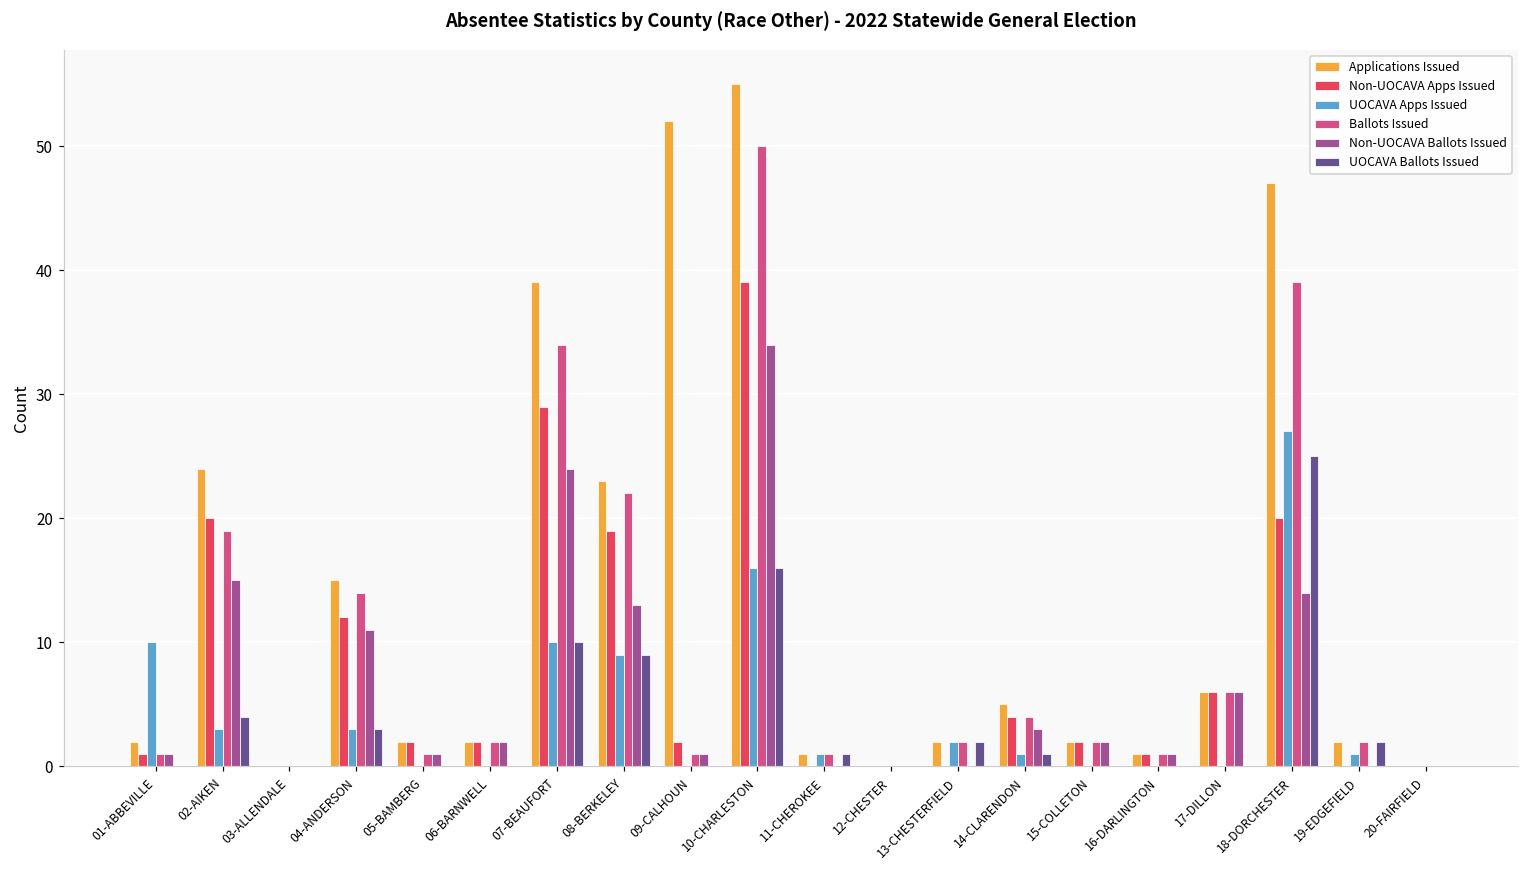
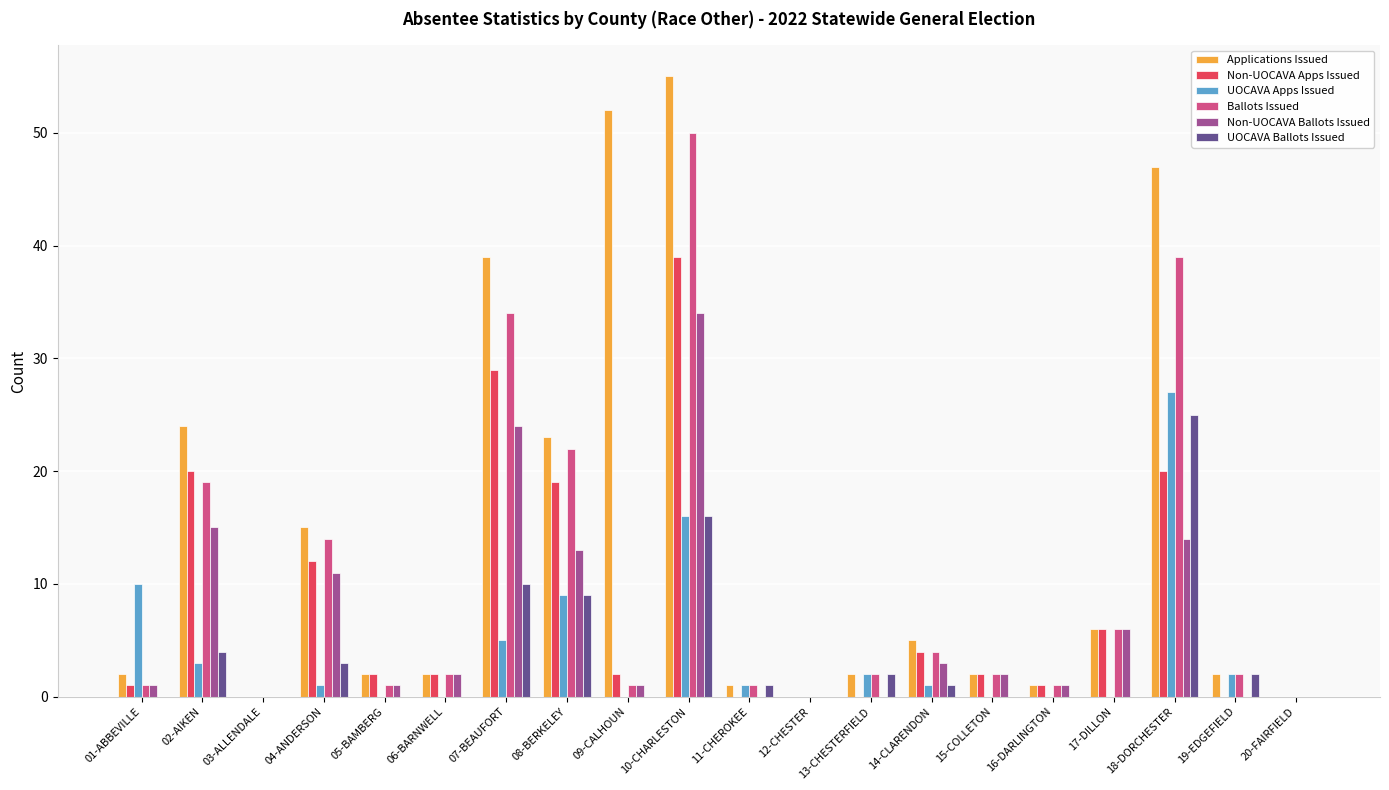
  {
    "Applications Issued": {
      "01-ABBEVILLE": 2,
      "02-AIKEN": 24,
      "03-ALLENDALE": 0,
      "04-ANDERSON": 15,
      "05-BAMBERG": 2,
      "06-BARNWELL": 2,
      "07-BEAUFORT": 39,
      "08-BERKELEY": 23,
      "09-CALHOUN": 52,
      "10-CHARLESTON": 55,
      "11-CHEROKEE": 1,
      "12-CHESTER": 0,
      "13-CHESTERFIELD": 2,
      "14-CLARENDON": 5,
      "15-COLLETON": 2,
      "16-DARLINGTON": 1,
      "17-DILLON": 6,
      "18-DORCHESTER": 47,
      "19-EDGEFIELD": 2,
      "20-FAIRFIELD": 0
    },
    "UOCAVA Apps Issued": {
      "01-ABBEVILLE": 10,
      "02-AIKEN": 3,
      "03-ALLENDALE": 0,
-     "04-ANDERSON": 3,
+     "04-ANDERSON": 1,
      "05-BAMBERG": 0,
      "06-BARNWELL": 0,
-     "07-BEAUFORT": 10,
+     "07-BEAUFORT": 5,
      "08-BERKELEY": 9,
      "09-CALHOUN": 0,
      "10-CHARLESTON": 16,
      "11-CHEROKEE": 1,
      "12-CHESTER": 0,
      "13-CHESTERFIELD": 2,
      "14-CLARENDON": 1,
      "15-COLLETON": 0,
      "16-DARLINGTON": 0,
      "17-DILLON": 0,
      "18-DORCHESTER": 27,
-     "19-EDGEFIELD": 1,
+     "19-EDGEFIELD": 2,
      "20-FAIRFIELD": 0
    }
  }
